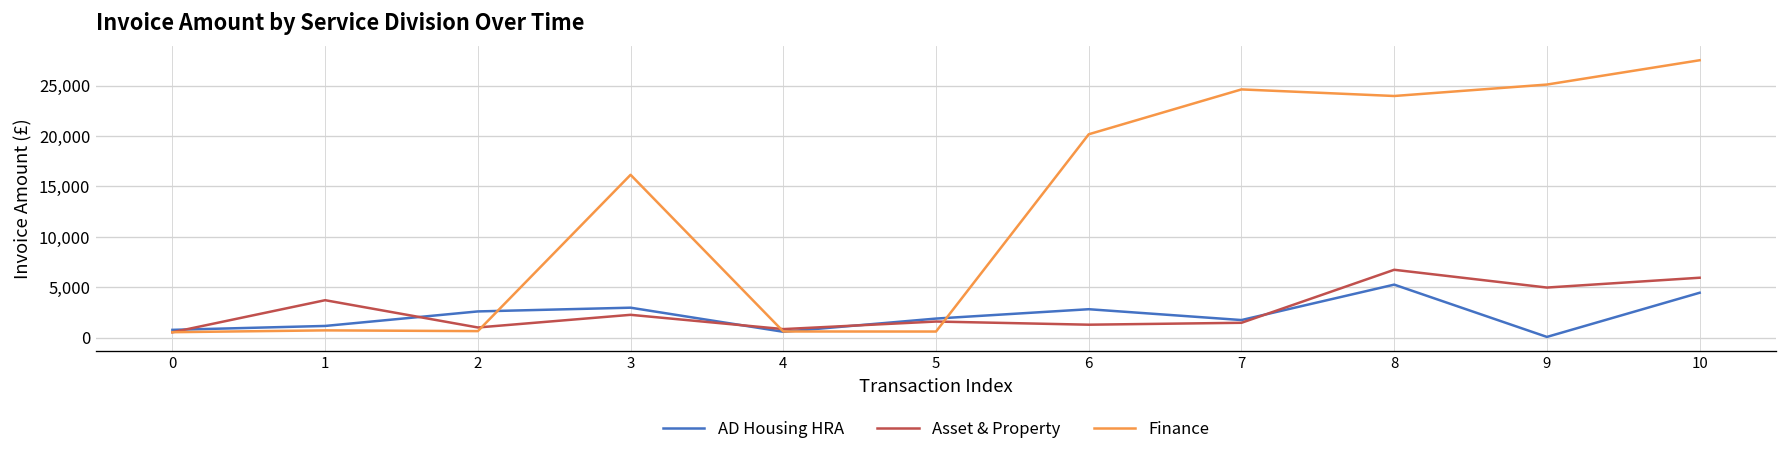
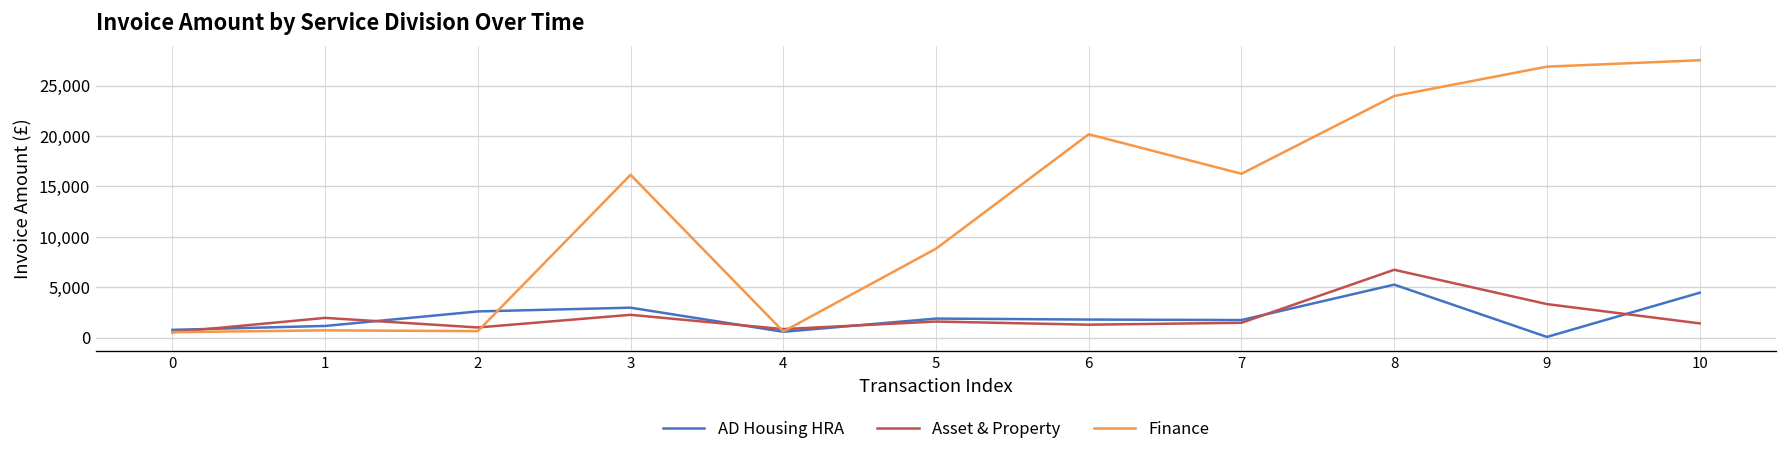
  {
    "AD Housing HRA": {
      "1": "1,000",
      "2": "3,000",
      "3": "3,000",
-     "6": "3,000",
+     "6": "2,000",
      "8": "5,000",
      "9": "0",
      "10": "4,000"
    },
    "Asset & Property": {
-     "1": "4,000",
+     "1": "2,000",
      "2": "1,000",
      "3": "2,000",
      "6": "1,000",
      "8": "7,000",
-     "9": "5,000",
-     "10": "6,000"
+     "9": "3,000",
+     "10": "1,000"
    },
    "Finance": {
      "1": "1,000",
      "2": "1,000",
      "3": "16,000",
-     "5": "1,000",
+     "5": "9,000",
      "6": "20,000",
-     "7": "25,000",
+     "7": "16,000",
      "8": "24,000",
-     "9": "25,000",
+     "9": "27,000",
      "10": "28,000"
    }
  }
